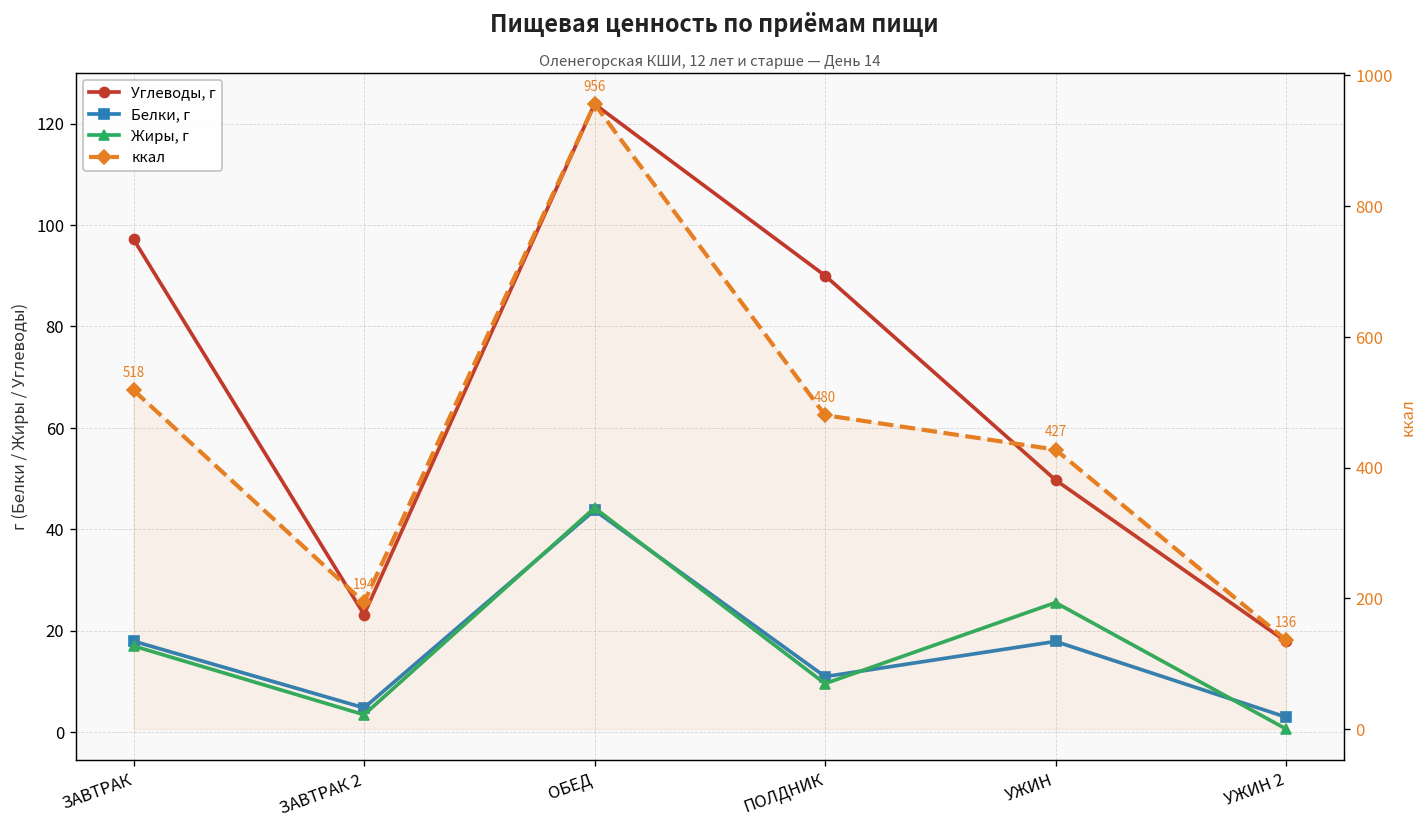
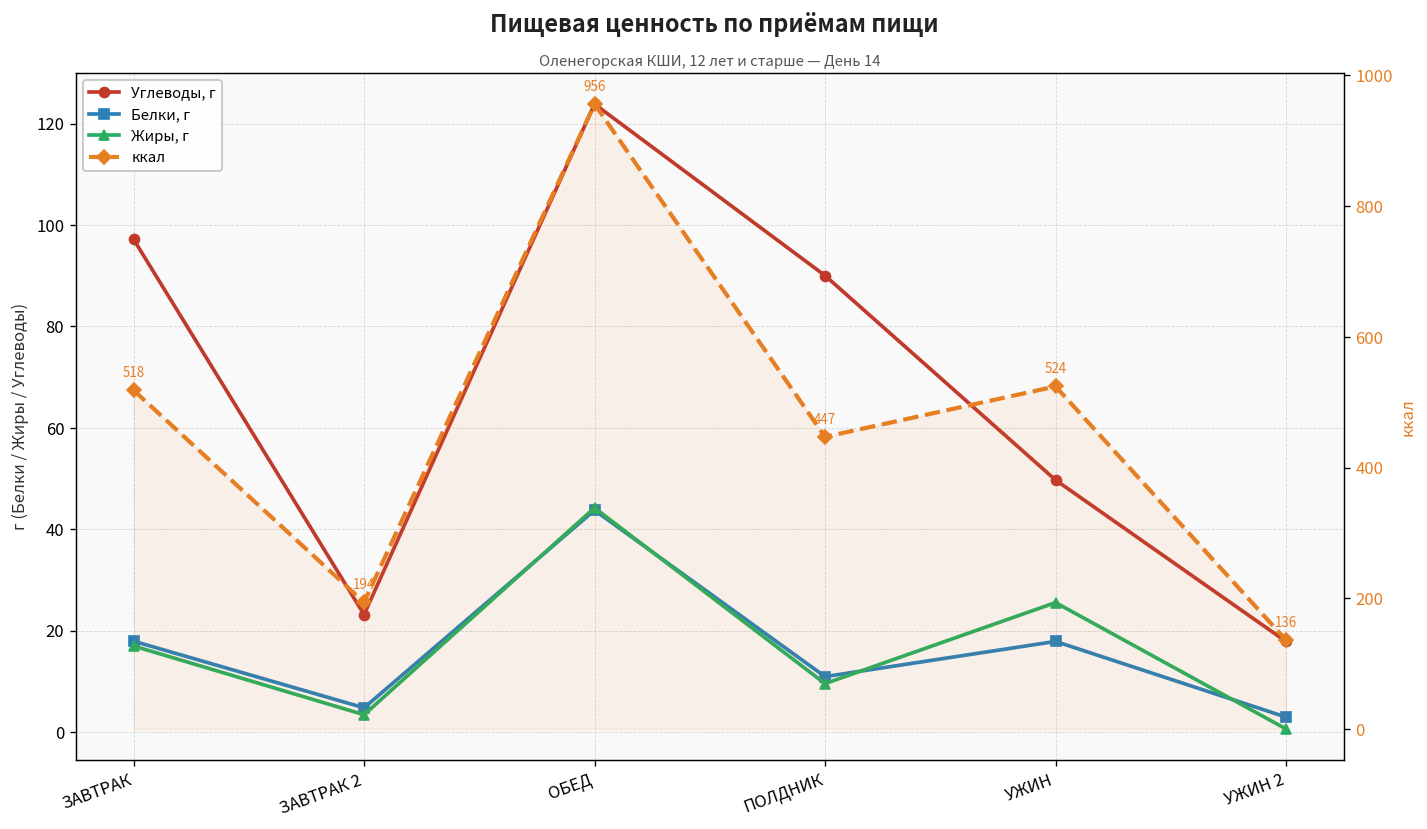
  {
    "ккал": {
      "ЗАВТРАК": 518,
      "ЗАВТРАК 2": 194,
      "ОБЕД": 956,
-     "ПОЛДНИК": 480,
-     "УЖИН": 427,
+     "ПОЛДНИК": 447,
+     "УЖИН": 524,
      "УЖИН 2": 136
    }
  }
